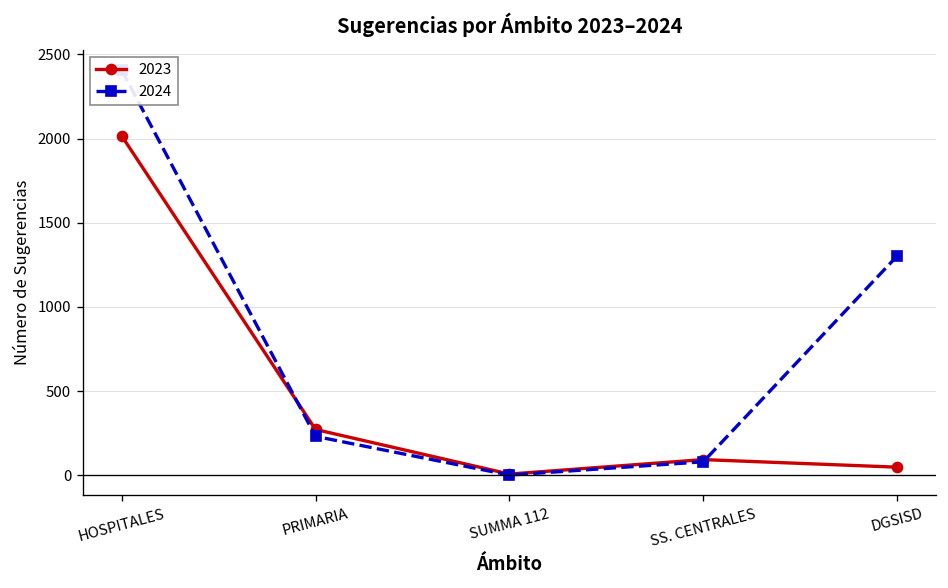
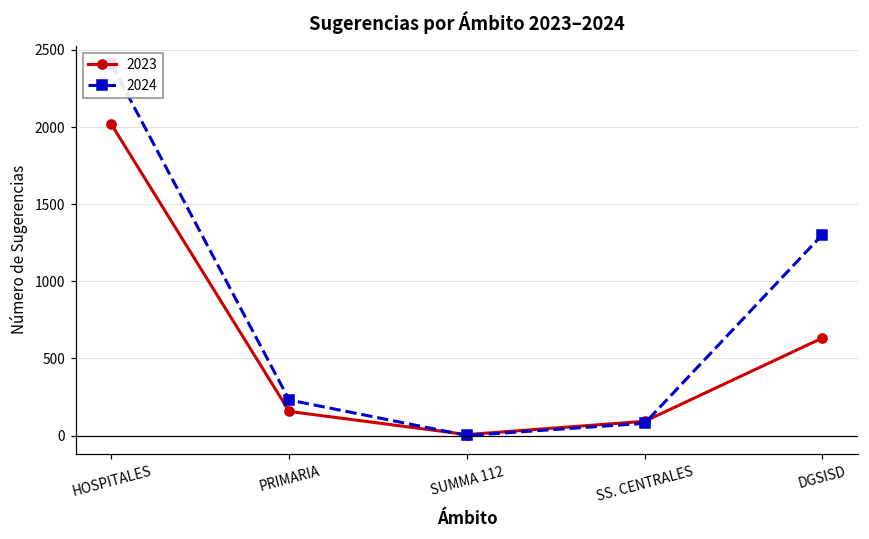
  {
    "2023": {
      "HOSPITALES": 2020,
-     "PRIMARIA": 270,
-     "DGSISD": 50
+     "PRIMARIA": 160,
+     "DGSISD": 630
    },
    "2024": {
      "PRIMARIA": 230,
      "DGSISD": 1300
    }
  }
